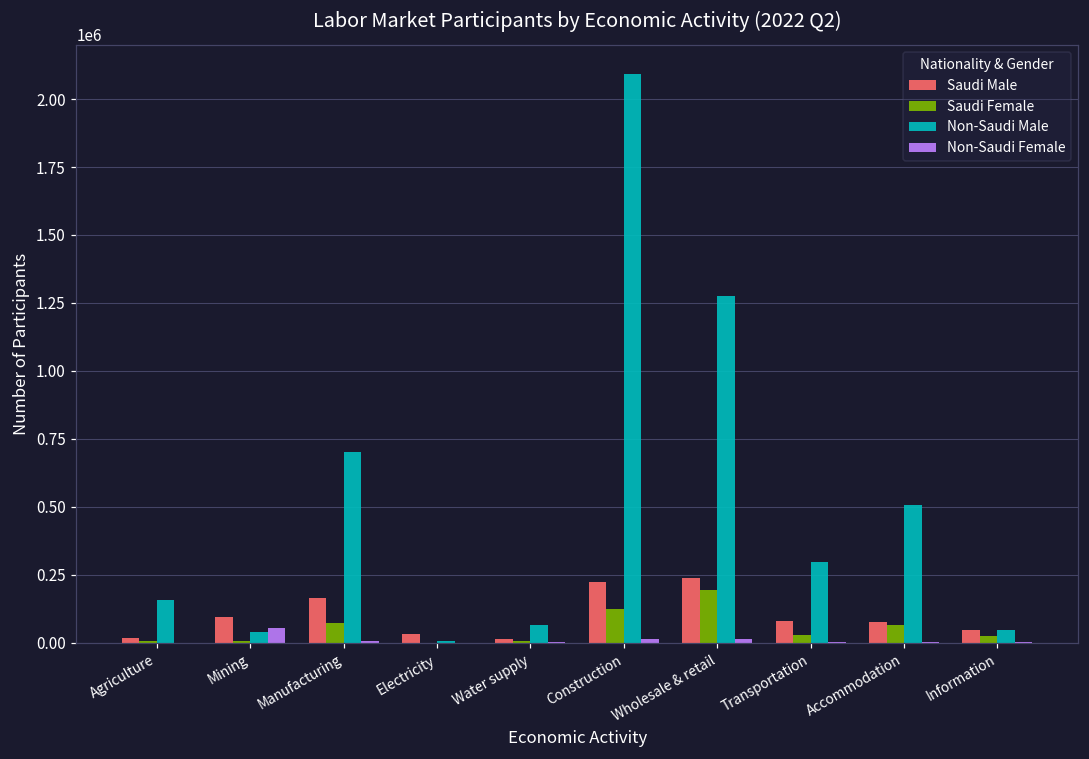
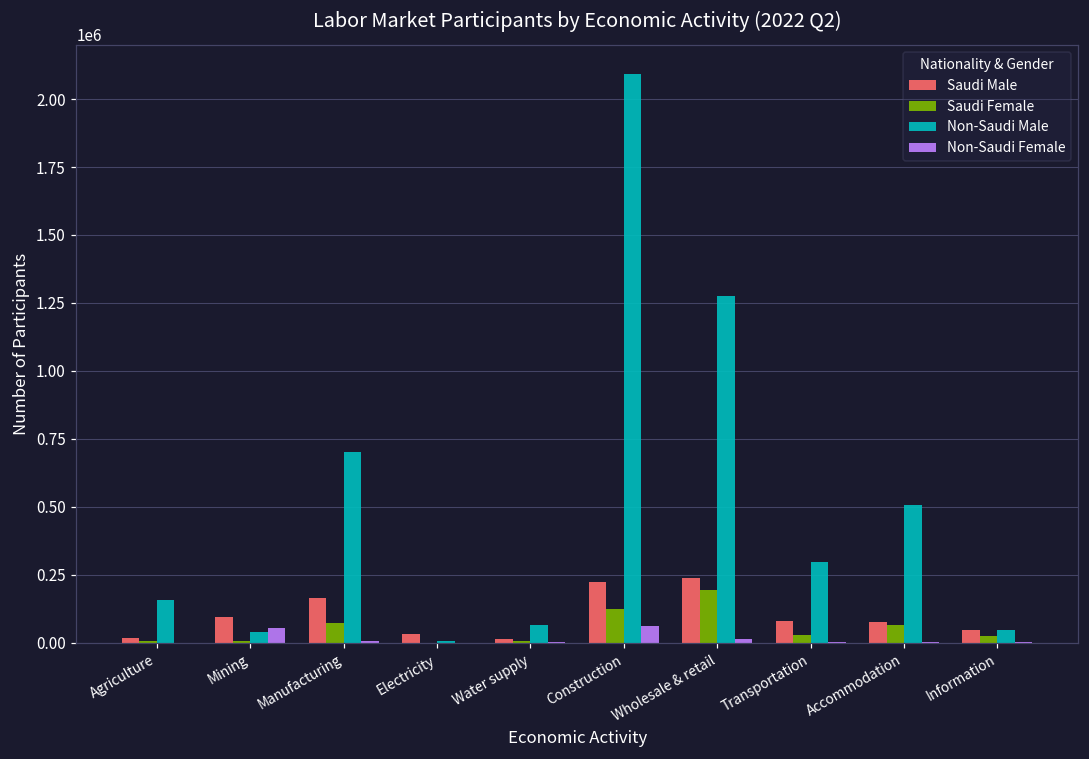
  {
    "Saudi Male": {
      "Agriculture": 20000,
      "Mining": 90000,
      "Manufacturing": 160000,
      "Electricity": 30000,
      "Water supply": 10000,
      "Construction": 220000,
      "Wholesale & retail": 240000,
      "Transportation": 80000,
      "Accommodation": 80000,
      "Information": 50000
    },
    "Saudi Female": {
      "Manufacturing": 70000,
      "Construction": 130000,
      "Wholesale & retail": 190000,
      "Transportation": 30000,
      "Accommodation": 60000,
      "Information": 30000
    },
    "Non-Saudi Male": {
      "Agriculture": 160000,
      "Mining": 40000,
      "Manufacturing": 700000,
      "Water supply": 70000,
      "Construction": 2090000,
      "Wholesale & retail": 1280000,
      "Transportation": 300000,
      "Accommodation": 510000,
      "Information": 50000
    },
    "Non-Saudi Female": {
      "Mining": 50000,
-     "Construction": 10000,
+     "Construction": 60000,
      "Wholesale & retail": 10000
    }
  }
